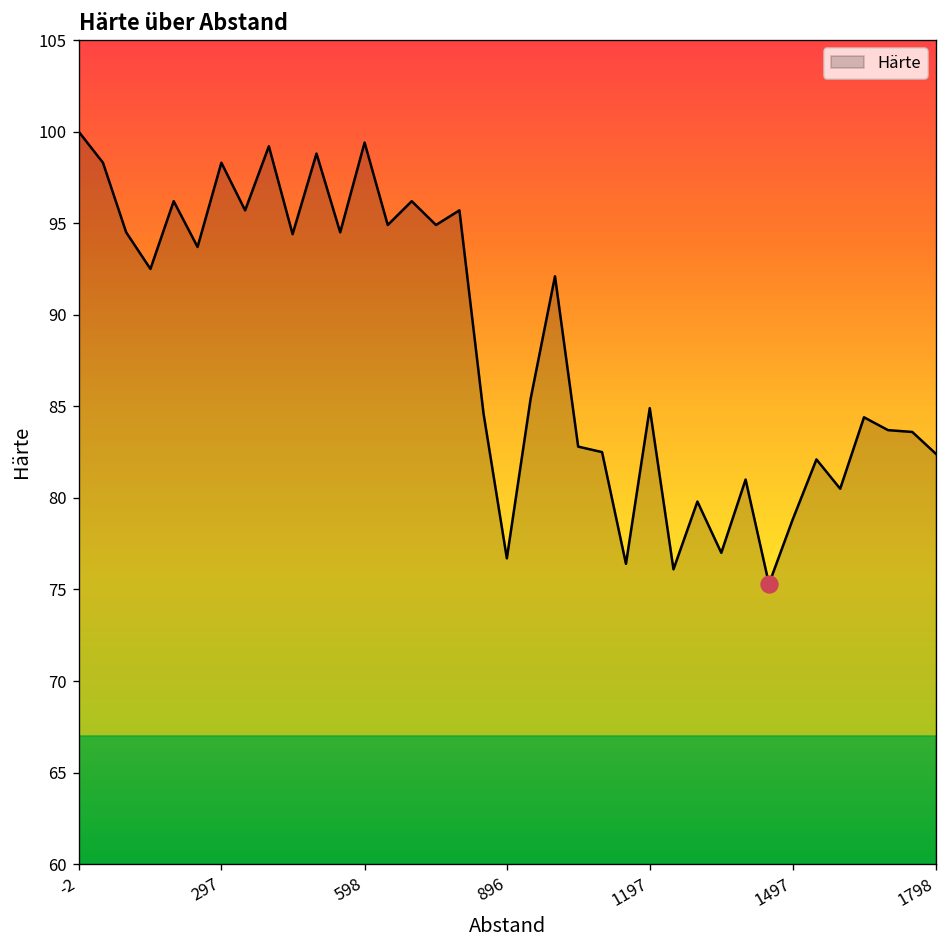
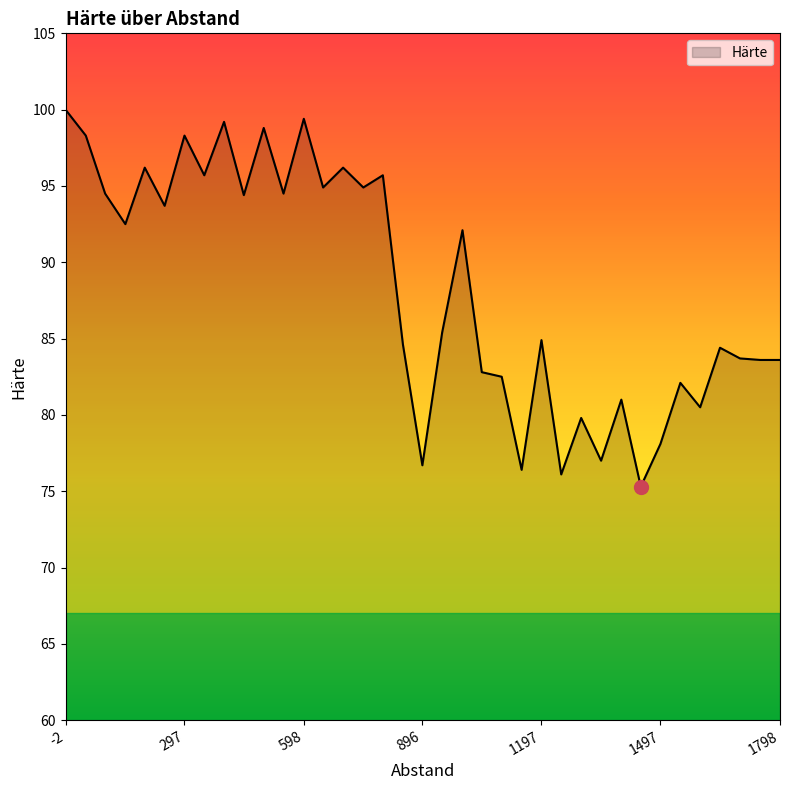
  {
    "Härte": {
      "-2": 100.0,
      "297": 98.3,
      "598": 99.4,
      "896": 76.7,
      "1197": 84.9,
-     "1497": 78.8,
-     "1798": 82.4
+     "1497": 78.1,
+     "1798": 83.6
    }
  }
